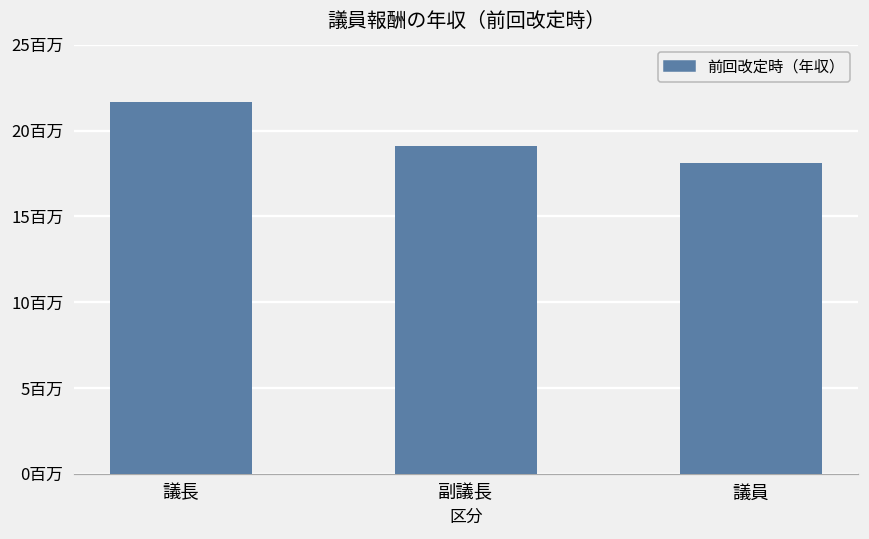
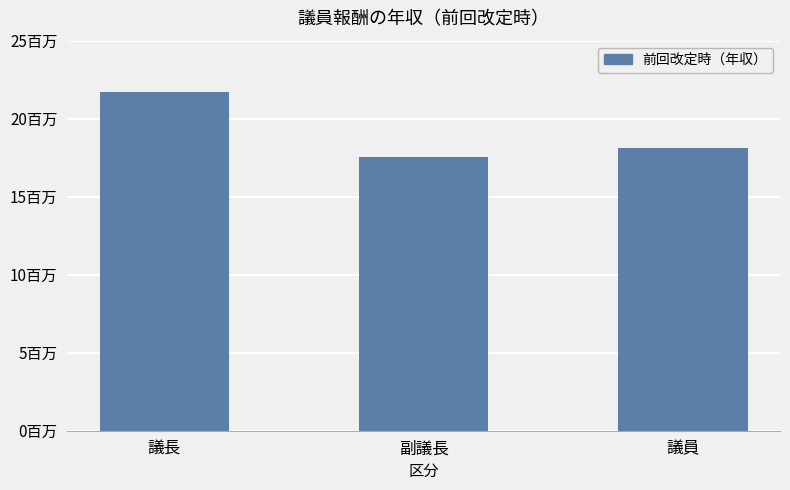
  {
    "議長": "21.7百万",
-   "副議長": "19.1百万",
+   "副議長": "17.5百万",
    "議員": "18.1百万"
  }
